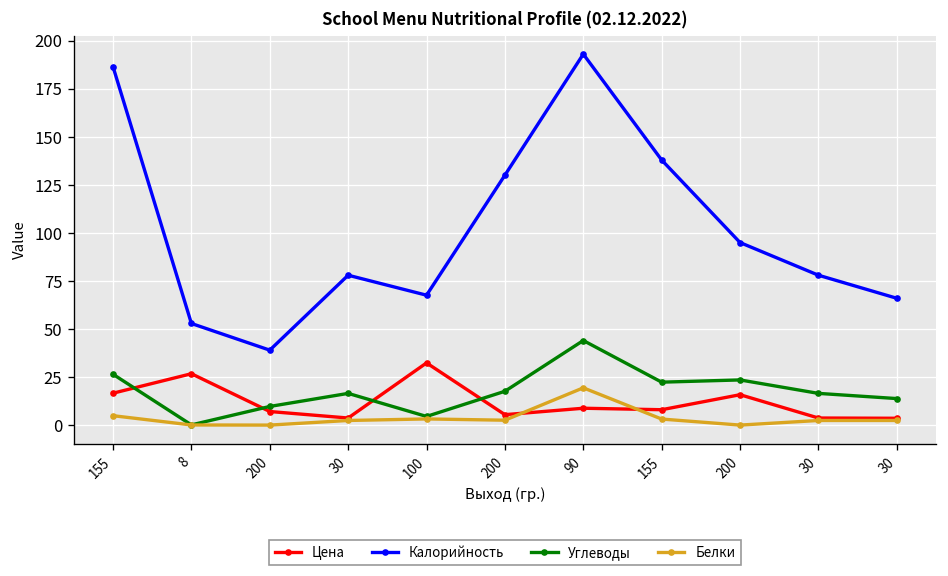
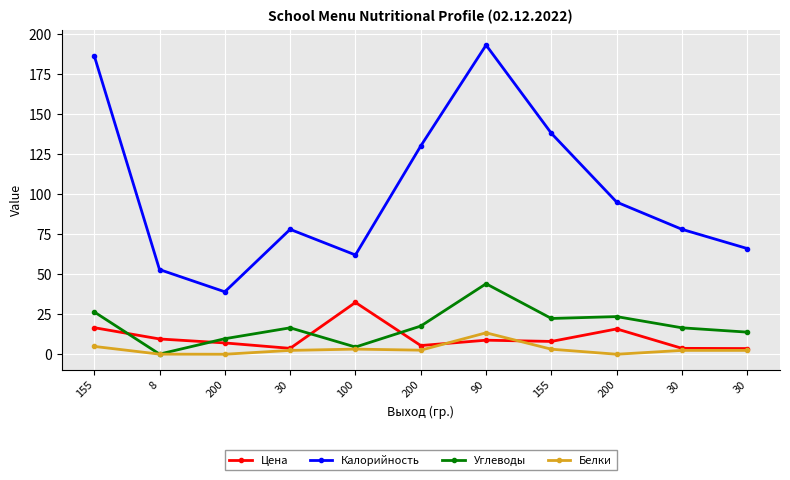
  {
    "Цена": {
-     "8": 27,
+     "8": 10,
      "100": 32,
      "90": 9
    },
    "Калорийность": {
      "8": 53,
-     "100": 68,
+     "100": 62,
      "90": 193
    },
    "Углеводы": {
      "90": 44
    },
    "Белки": {
-     "90": 19
+     "90": 13
    }
  }
